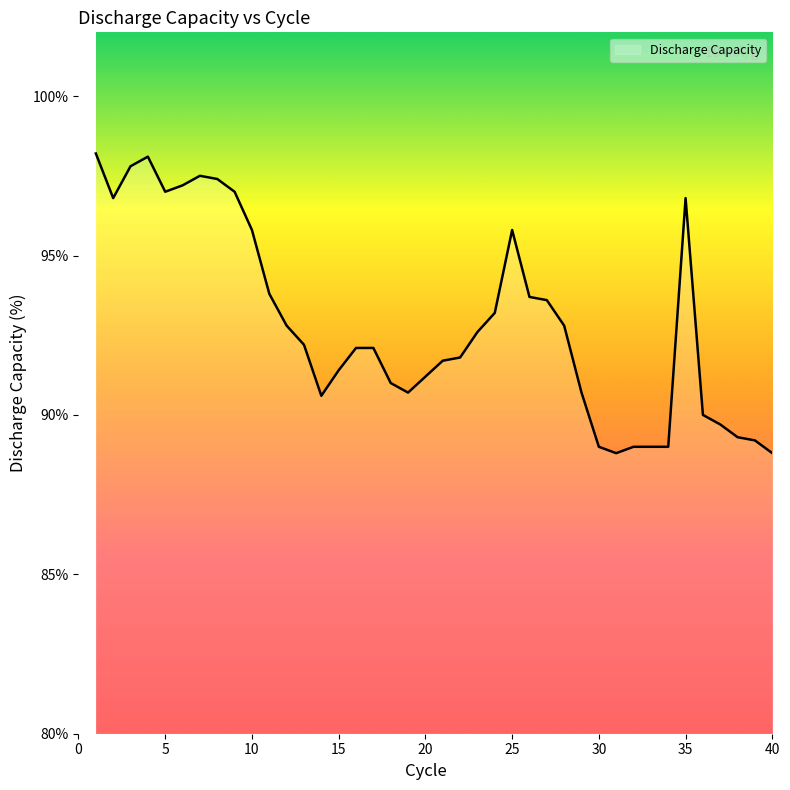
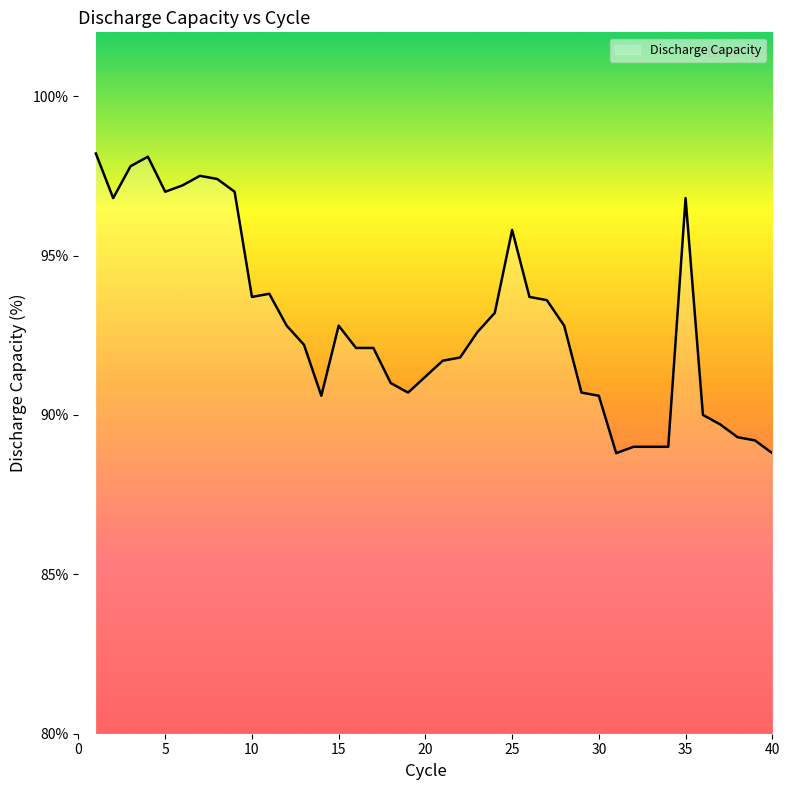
  {
    "5": "97.0%",
-   "10": "95.8%",
-   "15": "91.4%",
+   "10": "93.7%",
+   "15": "92.8%",
    "20": "91.2%",
    "25": "95.8%",
-   "30": "89.0%",
+   "30": "90.6%",
    "35": "96.8%",
    "40": "88.8%"
  }
